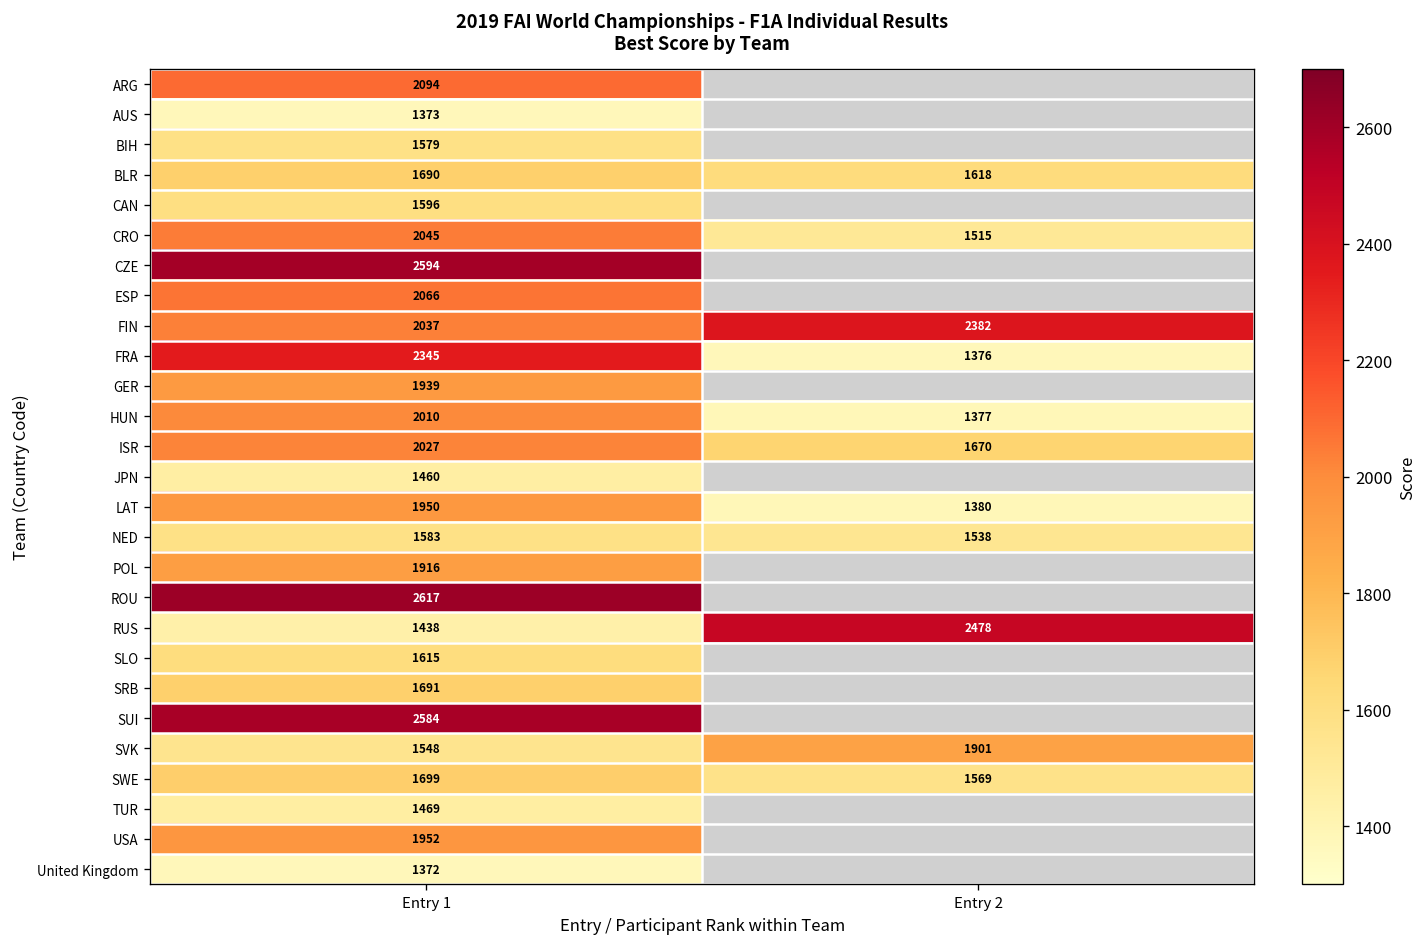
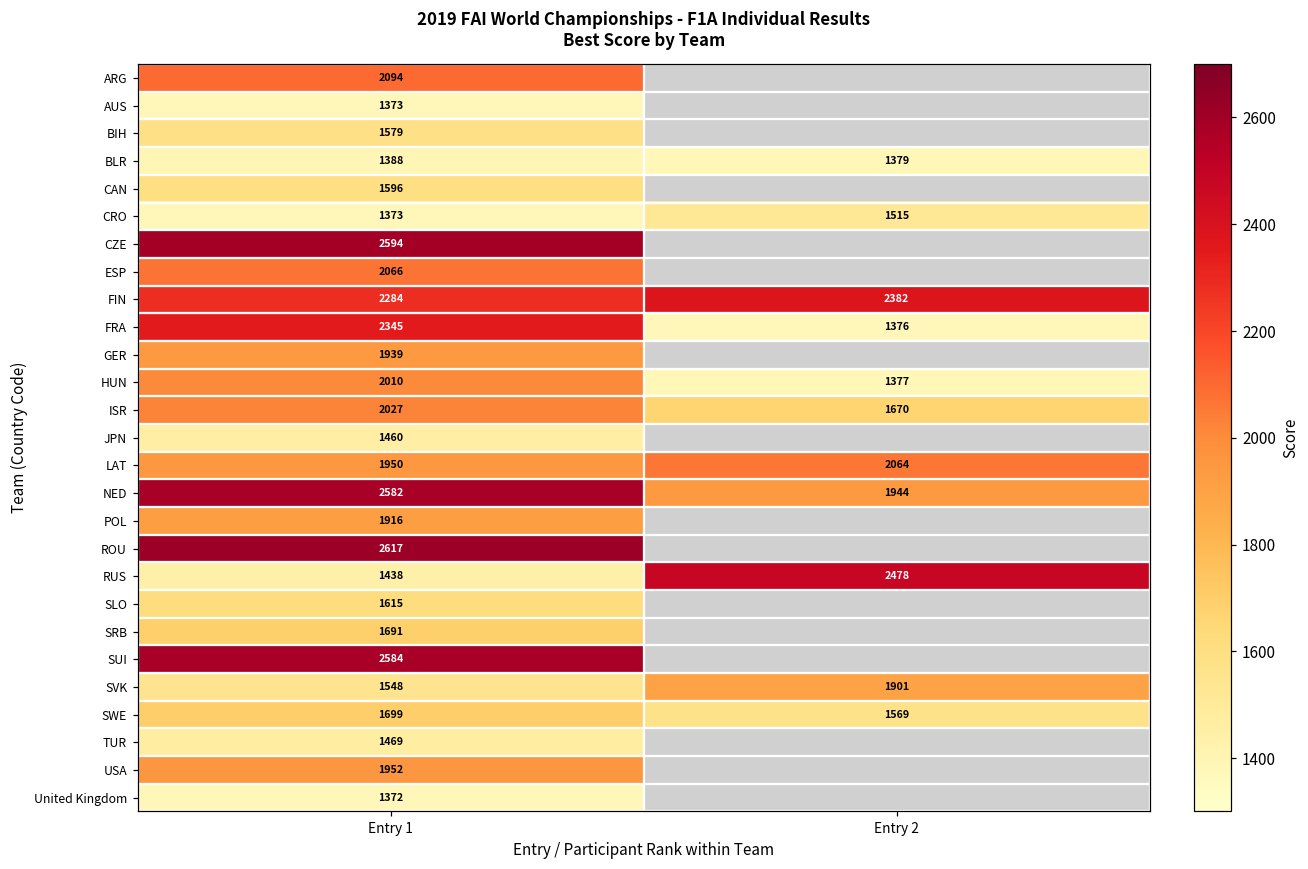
  {
    "ARG": {
      "Entry 1": 2094
    },
    "AUS": {
      "Entry 1": 1373
    },
    "BIH": {
      "Entry 1": 1579
    },
    "BLR": {
-     "Entry 1": 1690,
-     "Entry 2": 1618
+     "Entry 1": 1388,
+     "Entry 2": 1379
    },
    "CAN": {
      "Entry 1": 1596
    },
    "CRO": {
-     "Entry 1": 2045,
+     "Entry 1": 1373,
      "Entry 2": 1515
    },
    "CZE": {
      "Entry 1": 2594
    },
    "ESP": {
      "Entry 1": 2066
    },
    "FIN": {
-     "Entry 1": 2037,
+     "Entry 1": 2284,
      "Entry 2": 2382
    },
    "FRA": {
      "Entry 1": 2345,
      "Entry 2": 1376
    },
    "GER": {
      "Entry 1": 1939
    },
    "HUN": {
      "Entry 1": 2010,
      "Entry 2": 1377
    },
    "ISR": {
      "Entry 1": 2027,
      "Entry 2": 1670
    },
    "JPN": {
      "Entry 1": 1460
    },
    "LAT": {
      "Entry 1": 1950,
-     "Entry 2": 1380
+     "Entry 2": 2064
    },
    "NED": {
-     "Entry 1": 1583,
-     "Entry 2": 1538
+     "Entry 1": 2582,
+     "Entry 2": 1944
    },
    "POL": {
      "Entry 1": 1916
    },
    "ROU": {
      "Entry 1": 2617
    },
    "RUS": {
      "Entry 1": 1438,
      "Entry 2": 2478
    },
    "SLO": {
      "Entry 1": 1615
    },
    "SRB": {
      "Entry 1": 1691
    },
    "SUI": {
      "Entry 1": 2584
    },
    "SVK": {
      "Entry 1": 1548,
      "Entry 2": 1901
    },
    "SWE": {
      "Entry 1": 1699,
      "Entry 2": 1569
    },
    "TUR": {
      "Entry 1": 1469
    },
    "USA": {
      "Entry 1": 1952
    },
    "United Kingdom": {
      "Entry 1": 1372
    }
  }
